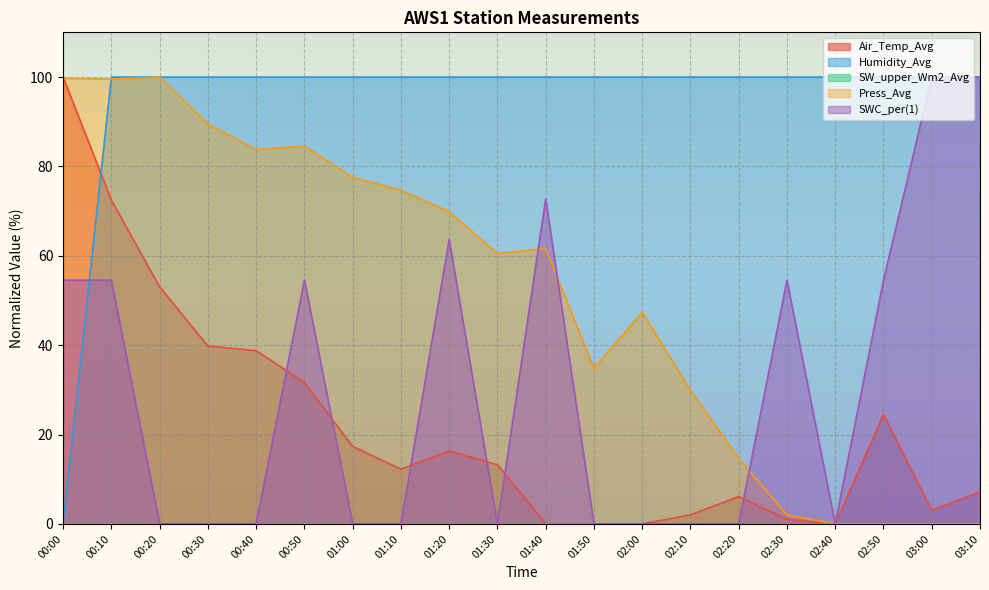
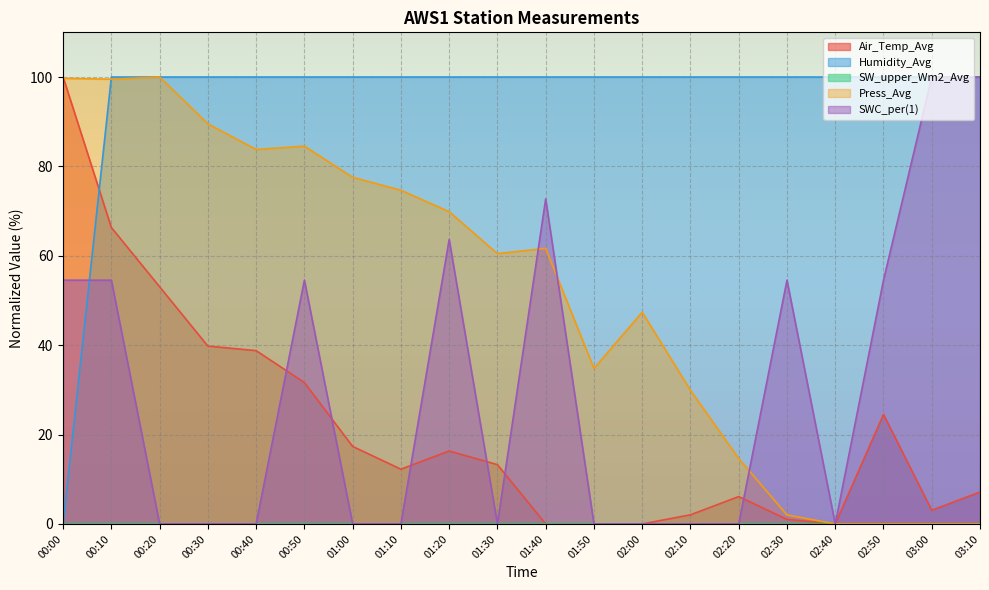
  {
    "Air_Temp_Avg": {
-     "00:10": 72,
+     "00:10": 66,
      "00:20": 53,
      "00:30": 40,
      "00:40": 39,
      "00:50": 32,
      "01:00": 17,
      "01:10": 12,
      "01:20": 16,
      "01:30": 13,
      "02:10": 2,
      "02:20": 6,
      "02:30": 1,
      "02:50": 24,
      "03:00": 3,
      "03:10": 7
    },
    "Humidity_Avg": {
      "00:30": 100,
      "00:40": 100,
      "00:50": 100,
      "01:00": 100,
      "01:10": 100,
      "01:20": 100,
      "01:30": 100,
      "01:40": 100,
      "01:50": 100,
      "02:00": 100,
      "02:10": 100,
      "02:20": 100,
      "02:30": 100
    },
    "SW_upper_Wm2_Avg": {
      "00:10": 0,
      "00:50": 0,
      "01:20": 0,
      "02:30": 0
    },
    "Press_Avg": {
      "00:30": 90,
      "00:40": 84,
      "00:50": 85,
      "01:00": 78,
      "01:10": 75,
      "01:20": 70,
      "01:30": 60,
      "01:40": 62,
      "01:50": 35,
      "02:00": 47,
      "02:10": 30,
      "02:20": 15,
      "02:30": 2
    },
    "SWC_per(1)": {
      "00:00": 55,
      "00:10": 55,
      "00:50": 55,
      "01:20": 64,
      "01:40": 73,
      "02:30": 55,
      "02:50": 55
    }
  }
